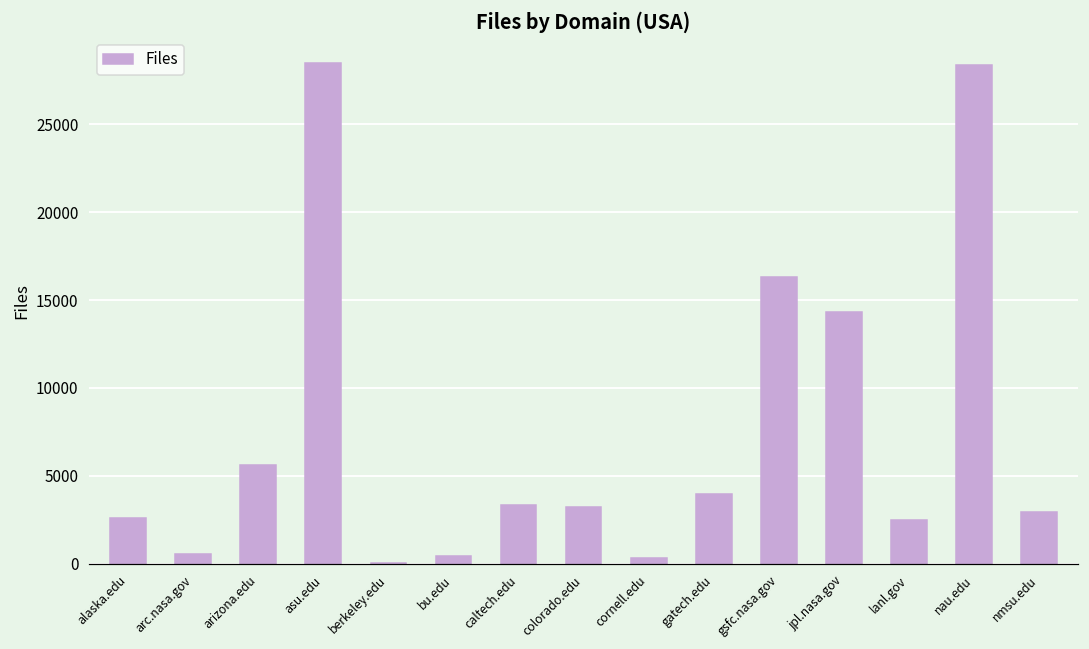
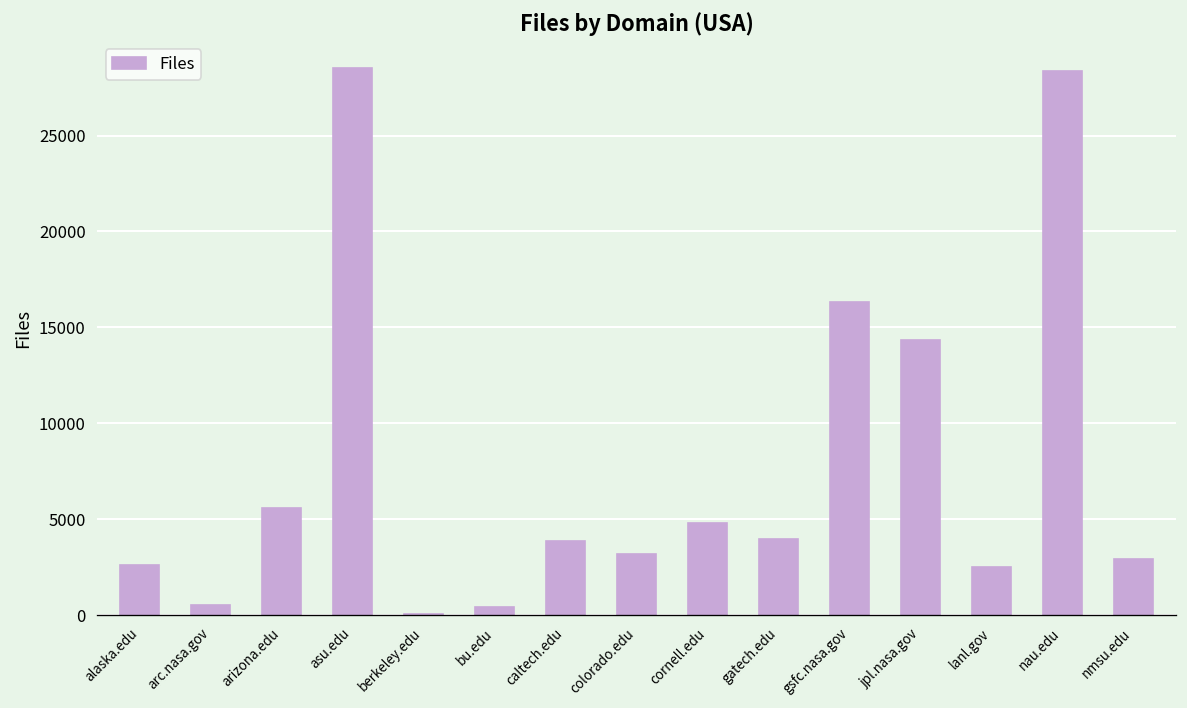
  {
    "alaska.edu": 2600,
    "arc.nasa.gov": 500,
    "arizona.edu": 5600,
    "asu.edu": 28500,
    "bu.edu": 400,
-   "caltech.edu": 3300,
+   "caltech.edu": 3900,
    "colorado.edu": 3200,
-   "cornell.edu": 300,
+   "cornell.edu": 4800,
    "gatech.edu": 4000,
    "gsfc.nasa.gov": 16300,
    "jpl.nasa.gov": 14300,
    "lanl.gov": 2500,
    "nau.edu": 28400,
    "nmsu.edu": 2900
  }
